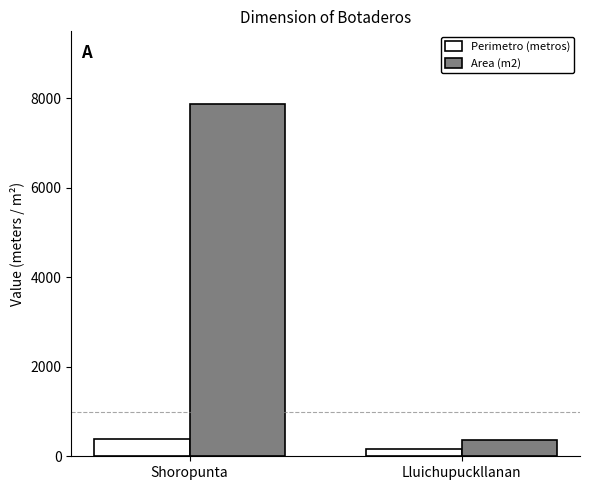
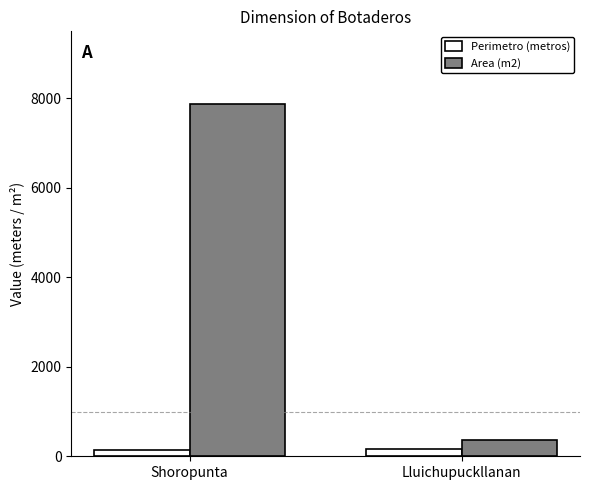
  {
    "Perimetro (metros)": {
-     "Shoropunta": 400,
+     "Shoropunta": 100,
      "Lluichupuckllanan": 200
    },
    "Area (m2)": {
      "Shoropunta": 7900,
      "Lluichupuckllanan": 400
    }
  }
